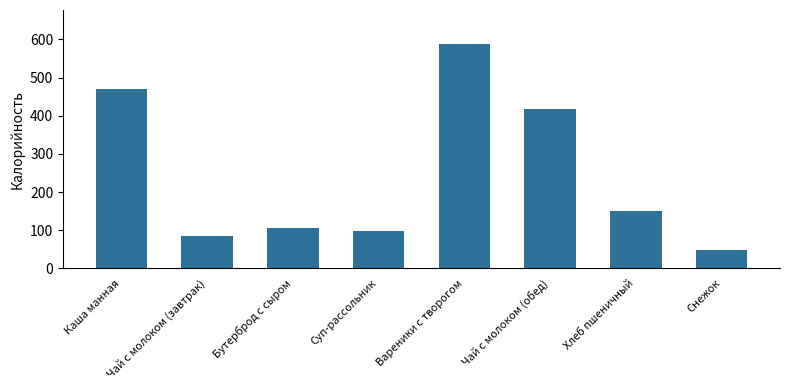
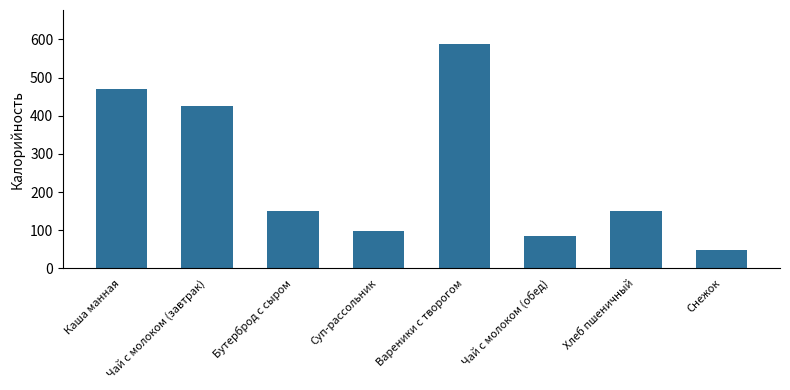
  {
    "Каша манная": 470,
-   "Чай с молоком (завтрак)": 90,
-   "Бутерброд с сыром": 110,
+   "Чай с молоком (завтрак)": 430,
+   "Бутерброд с сыром": 150,
    "Суп-рассольник": 100,
    "Вареники с творогом": 590,
-   "Чай с молоком (обед)": 420,
+   "Чай с молоком (обед)": 90,
    "Хлеб пшеничный": 150,
    "Снежок": 50
  }
